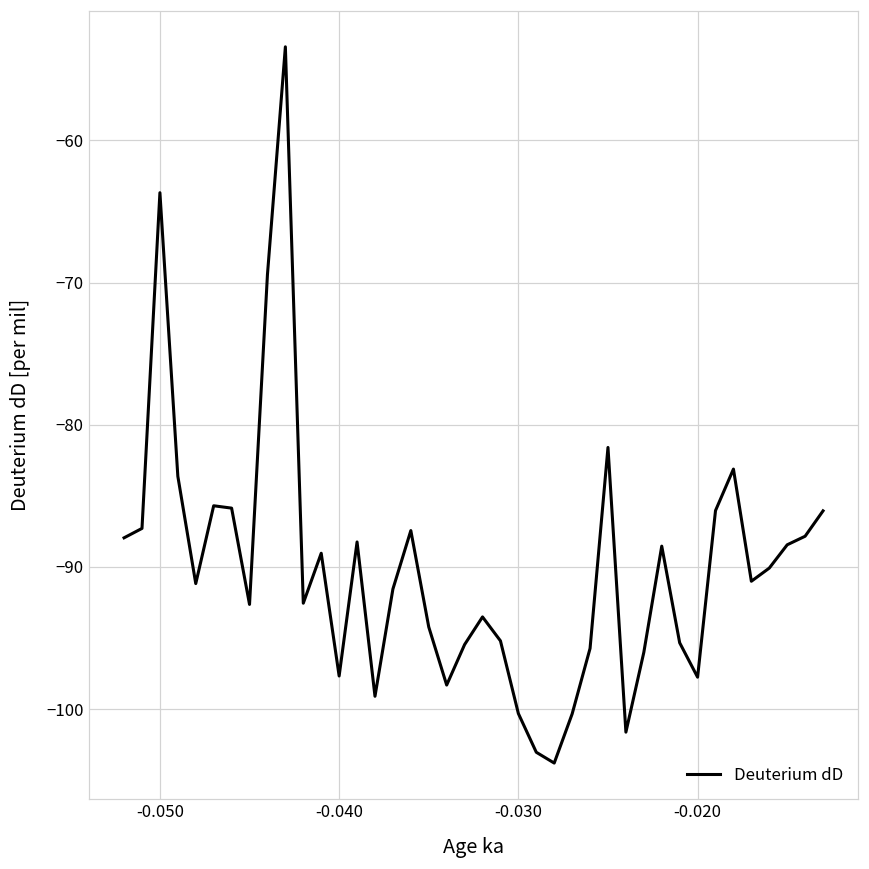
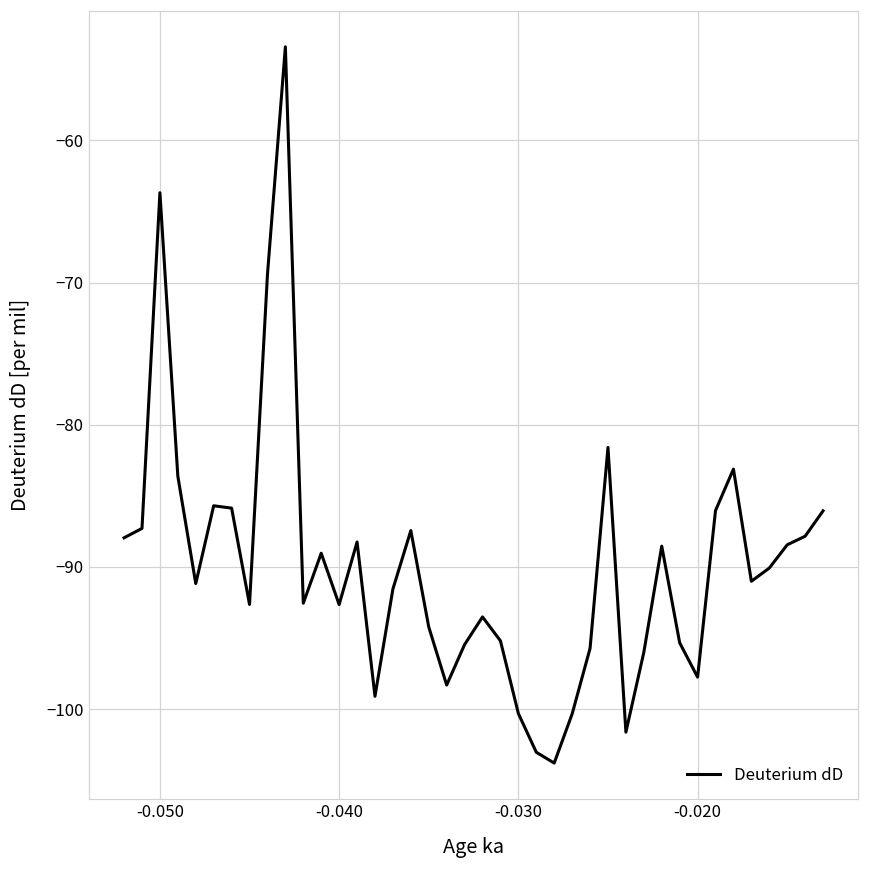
  {
    "-0.050": -63.7,
-   "-0.040": -97.7,
+   "-0.040": -92.6,
    "-0.030": -100.3,
    "-0.020": -97.7
  }
